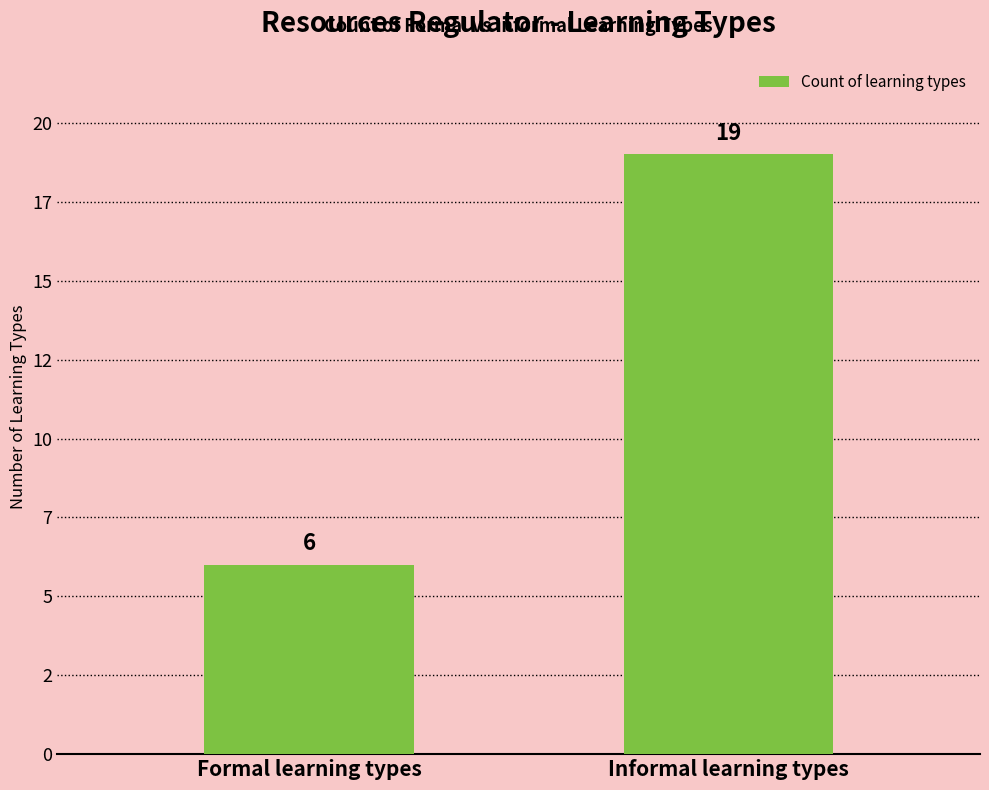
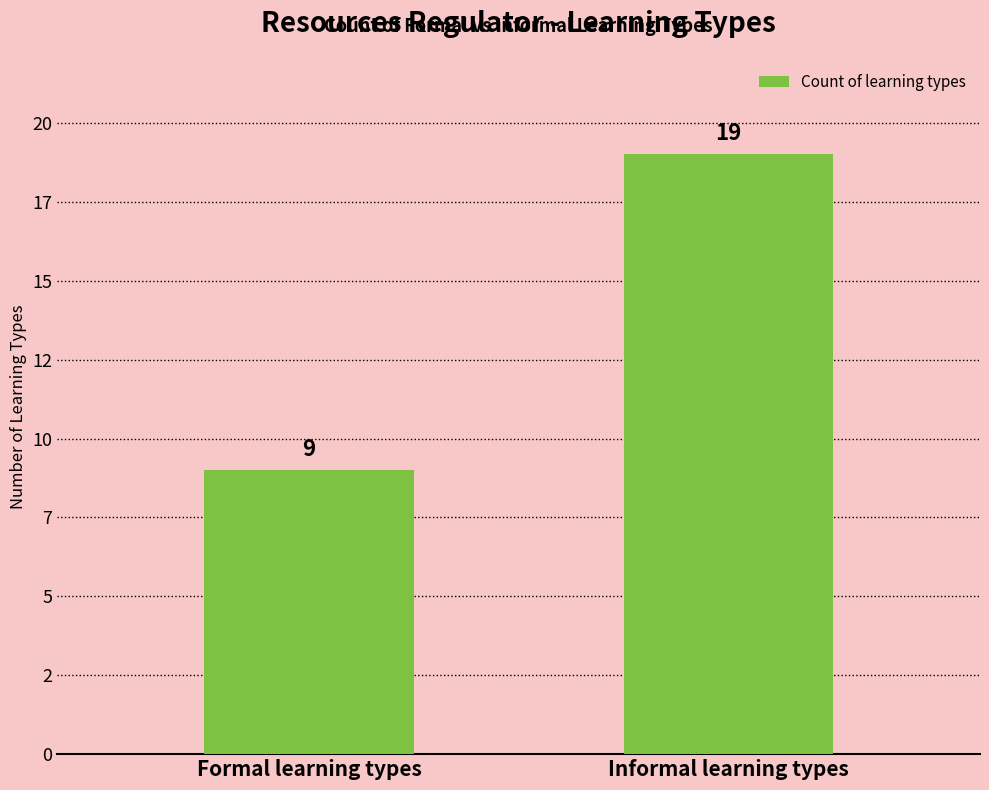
  {
-   "Formal learning types": 6,
+   "Formal learning types": 9,
    "Informal learning types": 19
  }
